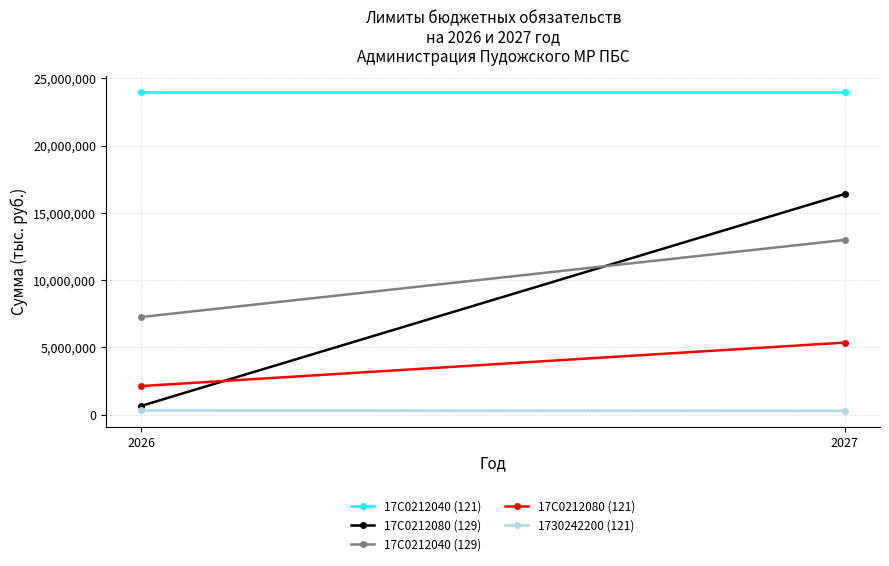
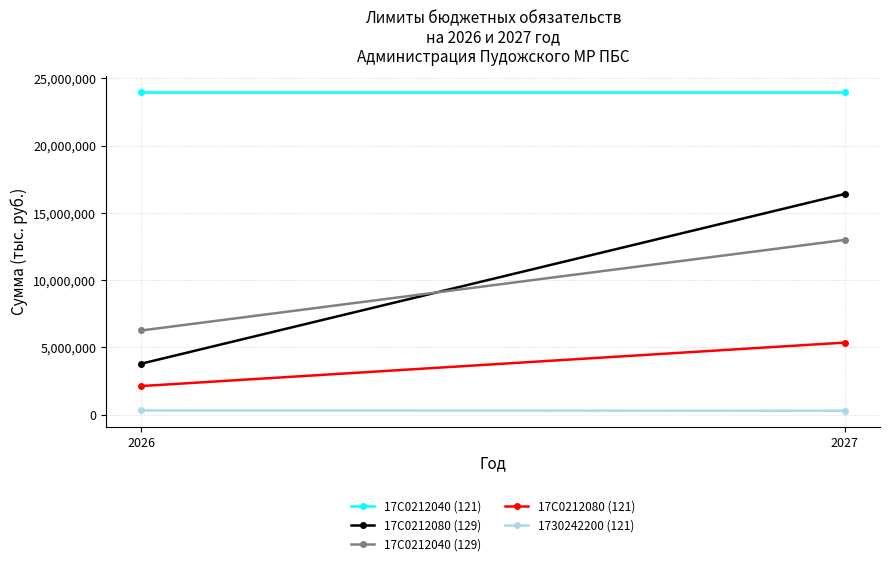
  {
    "17C0212040 (121)": {
      "2026": "24,000,000",
      "2027": "24,000,000"
    },
    "17C0212080 (129)": {
-     "2026": "600,000",
+     "2026": "3,800,000",
      "2027": "16,400,000"
    },
    "17C0212040 (129)": {
-     "2026": "7,300,000",
+     "2026": "6,300,000",
      "2027": "13,000,000"
    },
    "17C0212080 (121)": {
      "2026": "2,100,000",
      "2027": "5,400,000"
    },
    "1730242200 (121)": {
      "2026": "300,000",
      "2027": "300,000"
    }
  }
